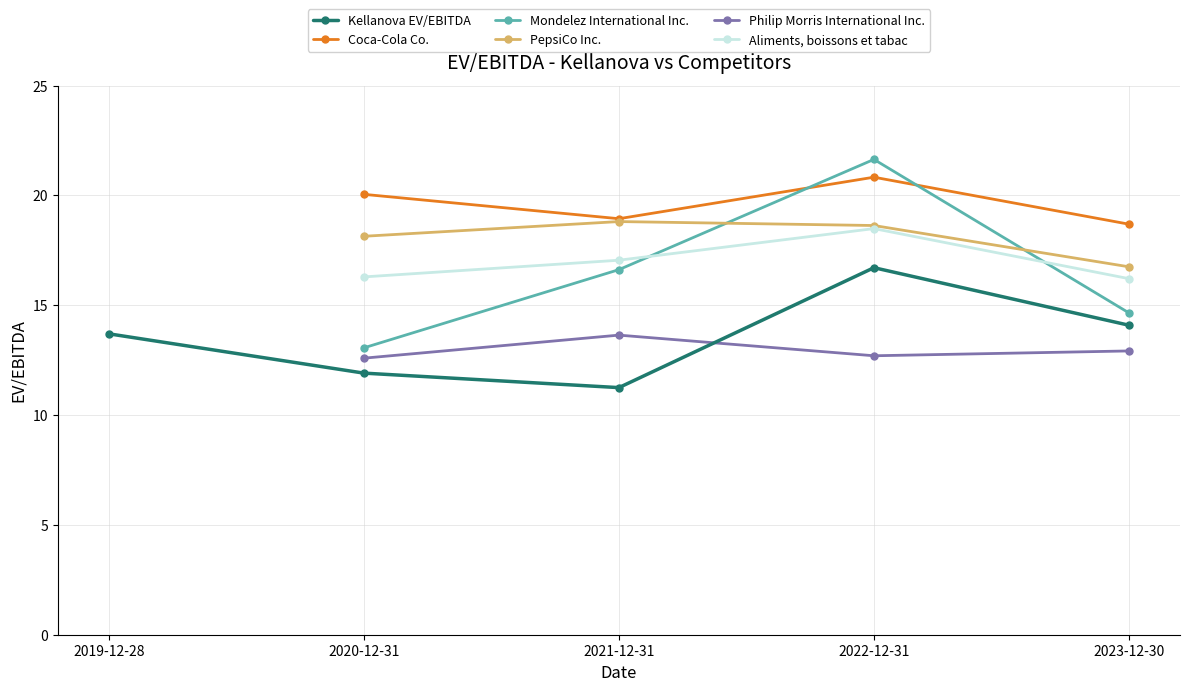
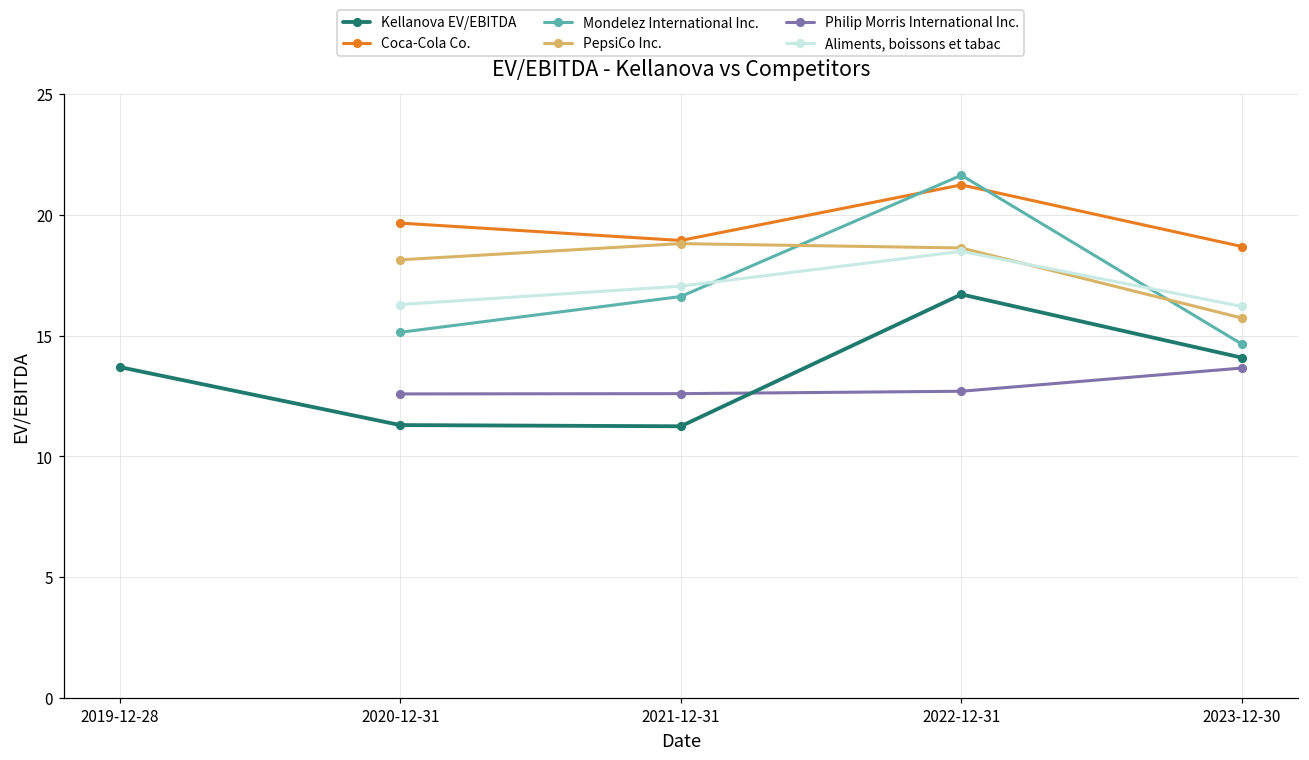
  {
    "Kellanova EV/EBITDA": {
      "2019-12-28": 13.7,
-     "2020-12-31": 11.9,
+     "2020-12-31": 11.3,
      "2021-12-31": 11.3,
      "2022-12-31": 16.7,
      "2023-12-30": 14.1
    },
    "Coca-Cola Co.": {
-     "2020-12-31": 20.1,
+     "2020-12-31": 19.7,
      "2021-12-31": 18.9,
-     "2022-12-31": 20.8,
+     "2022-12-31": 21.2,
      "2023-12-30": 18.7
    },
    "Mondelez International Inc.": {
-     "2020-12-31": 13.1,
+     "2020-12-31": 15.1,
      "2021-12-31": 16.6,
      "2022-12-31": 21.6,
      "2023-12-30": 14.7
    },
    "PepsiCo Inc.": {
      "2020-12-31": 18.1,
      "2021-12-31": 18.8,
      "2022-12-31": 18.6,
-     "2023-12-30": 16.8
+     "2023-12-30": 15.7
    },
    "Philip Morris International Inc.": {
      "2020-12-31": 12.6,
-     "2021-12-31": 13.6,
+     "2021-12-31": 12.6,
      "2022-12-31": 12.7,
-     "2023-12-30": 12.9
+     "2023-12-30": 13.7
    },
    "Aliments, boissons et tabac": {
      "2020-12-31": 16.3,
      "2021-12-31": 17.1,
      "2022-12-31": 18.5,
      "2023-12-30": 16.2
    }
  }
